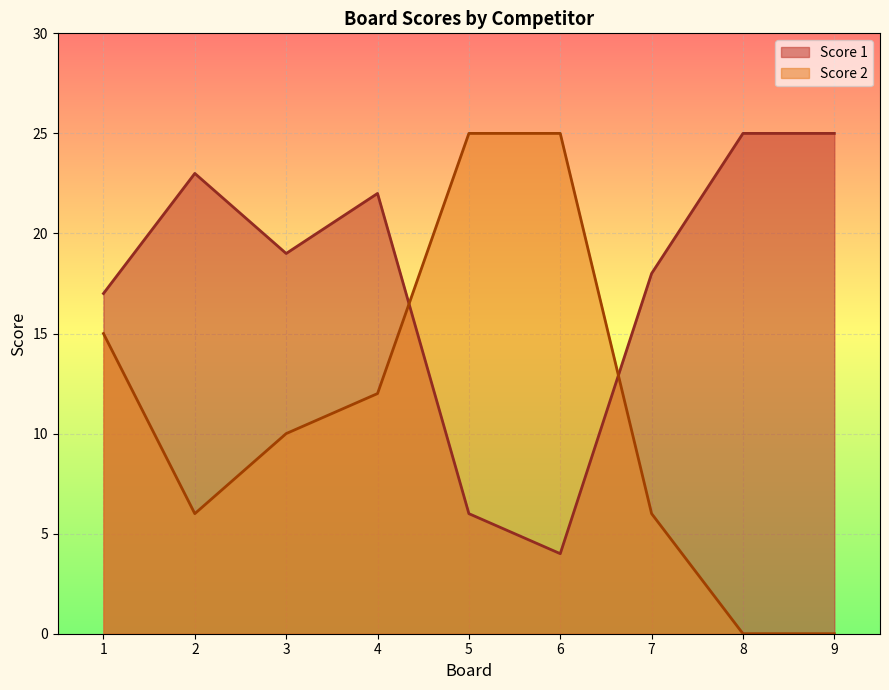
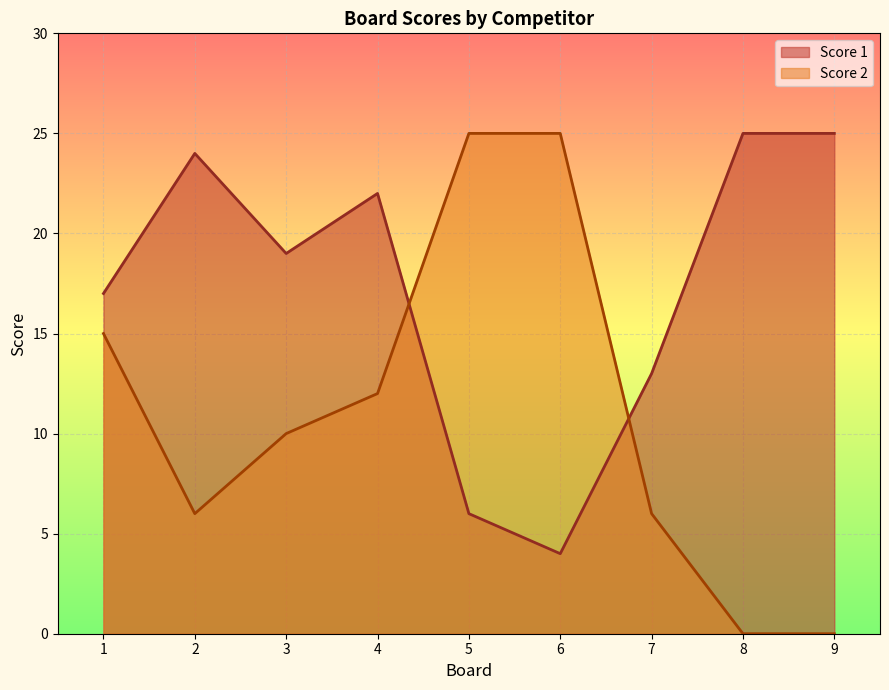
  {
    "Score 1": {
      "1": 17,
-     "2": 23,
+     "2": 24,
      "3": 19,
      "4": 22,
      "5": 6,
      "6": 4,
-     "7": 18,
+     "7": 13,
      "8": 25,
      "9": 25
    },
    "Score 2": {
      "1": 15,
      "2": 6,
      "3": 10,
      "4": 12,
      "5": 25,
      "6": 25,
      "7": 6,
      "8": 0,
      "9": 0
    }
  }
